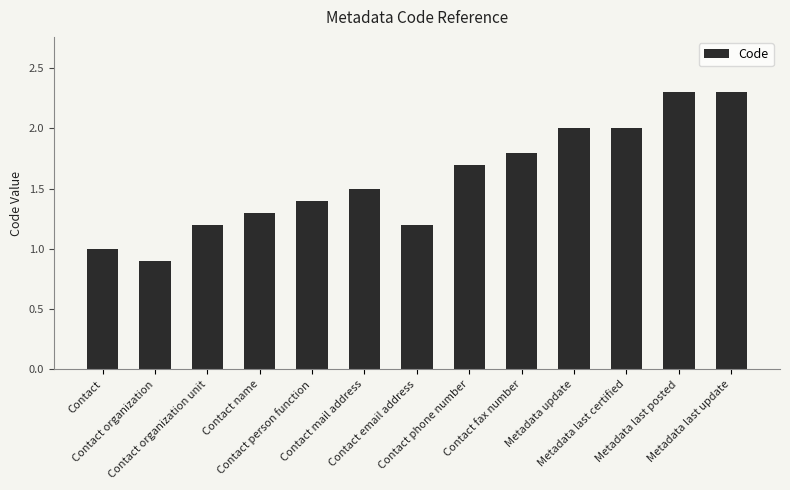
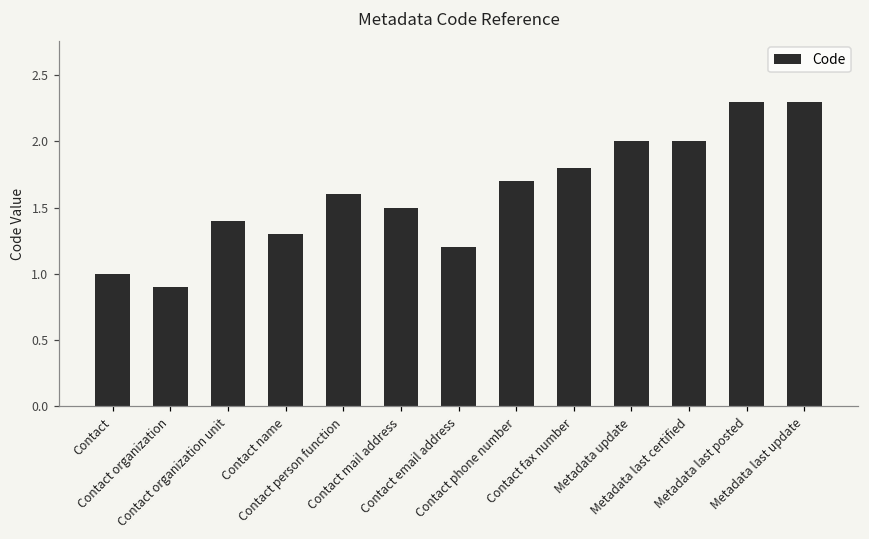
  {
    "Contact": 1.0,
    "Contact organization": 0.9,
-   "Contact organization unit": 1.2,
+   "Contact organization unit": 1.4,
    "Contact name": 1.3,
-   "Contact person function": 1.4,
+   "Contact person function": 1.6,
    "Contact mail address": 1.5,
    "Contact email address": 1.2,
    "Contact phone number": 1.7,
    "Contact fax number": 1.8,
    "Metadata update": 2.0,
    "Metadata last certified": 2.0,
    "Metadata last posted": 2.3,
    "Metadata last update": 2.3
  }
